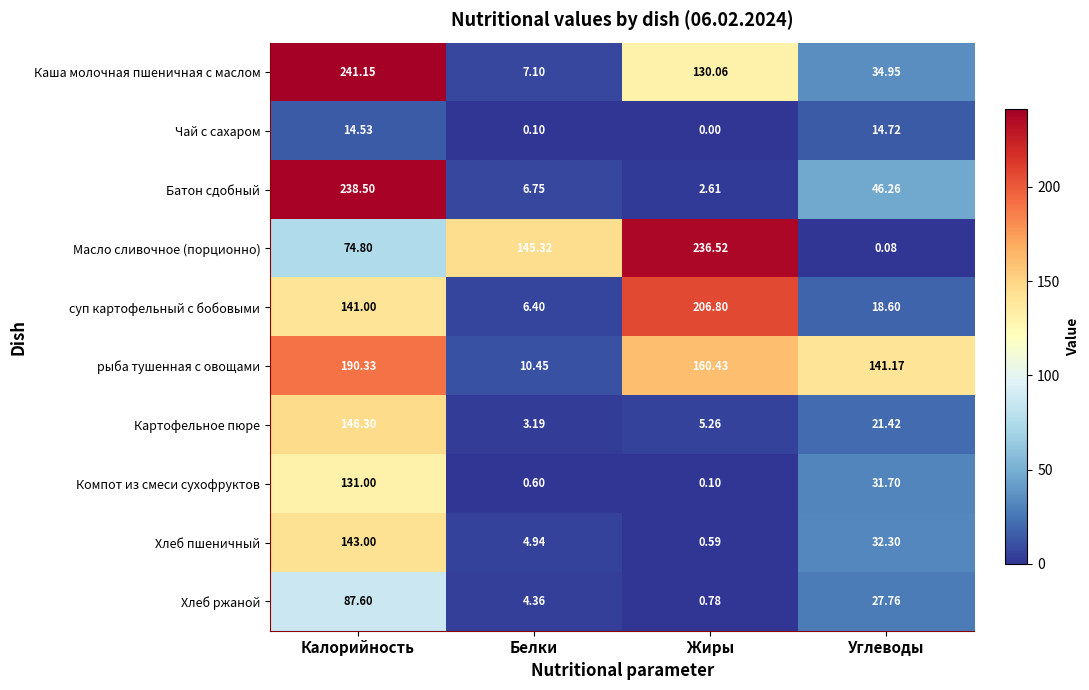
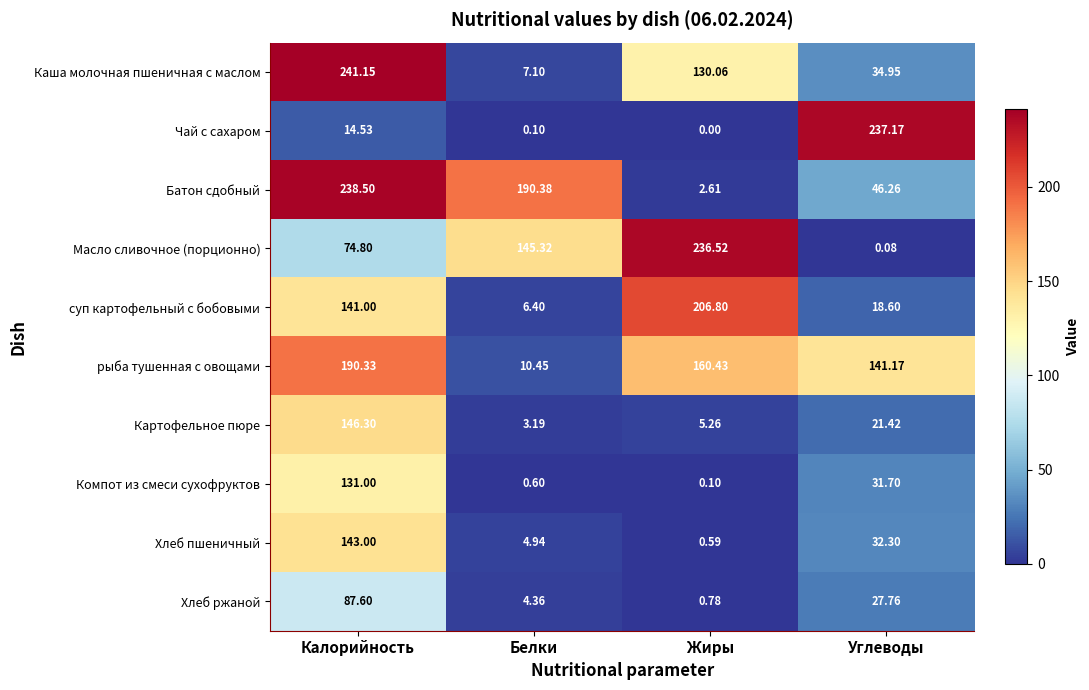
  {
    "Каша молочная пшеничная с маслом": {
      "Калорийность": 241.15,
      "Белки": 7.10,
      "Жиры": 130.06,
      "Углеводы": 34.95
    },
    "Чай с сахаром": {
      "Калорийность": 14.53,
      "Белки": 0.10,
      "Жиры": 0.00,
-     "Углеводы": 14.72
+     "Углеводы": 237.17
    },
    "Батон сдобный": {
      "Калорийность": 238.50,
-     "Белки": 6.75,
+     "Белки": 190.38,
      "Жиры": 2.61,
      "Углеводы": 46.26
    },
    "Масло сливочное (порционно)": {
      "Калорийность": 74.80,
      "Белки": 145.32,
      "Жиры": 236.52,
      "Углеводы": 0.08
    },
    "суп картофельный с бобовыми": {
      "Калорийность": 141.00,
      "Белки": 6.40,
      "Жиры": 206.80,
      "Углеводы": 18.60
    },
    "рыба тушенная с овощами": {
      "Калорийность": 190.33,
      "Белки": 10.45,
      "Жиры": 160.43,
      "Углеводы": 141.17
    },
    "Картофельное пюре": {
      "Калорийность": 146.30,
      "Белки": 3.19,
      "Жиры": 5.26,
      "Углеводы": 21.42
    },
    "Компот из смеси сухофруктов": {
      "Калорийность": 131.00,
      "Белки": 0.60,
      "Жиры": 0.10,
      "Углеводы": 31.70
    },
    "Хлеб пшеничный": {
      "Калорийность": 143.00,
      "Белки": 4.94,
      "Жиры": 0.59,
      "Углеводы": 32.30
    },
    "Хлеб ржаной": {
      "Калорийность": 87.60,
      "Белки": 4.36,
      "Жиры": 0.78,
      "Углеводы": 27.76
    }
  }
